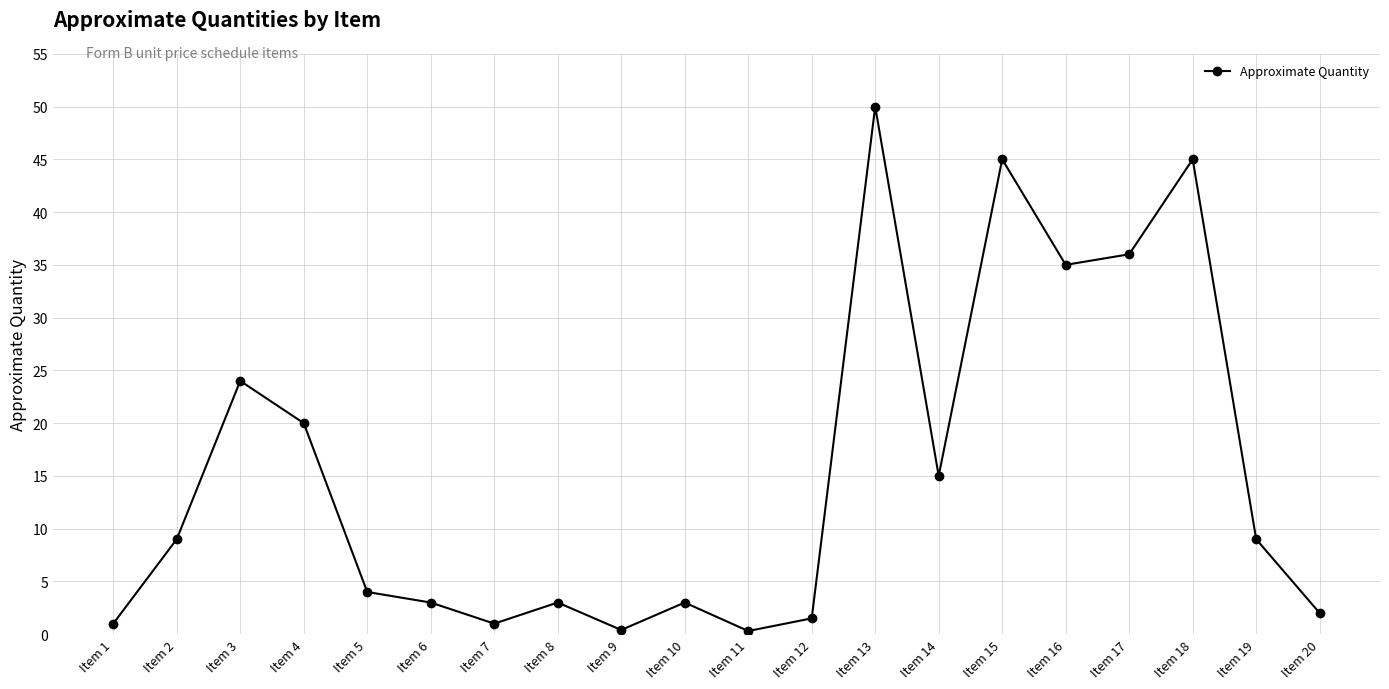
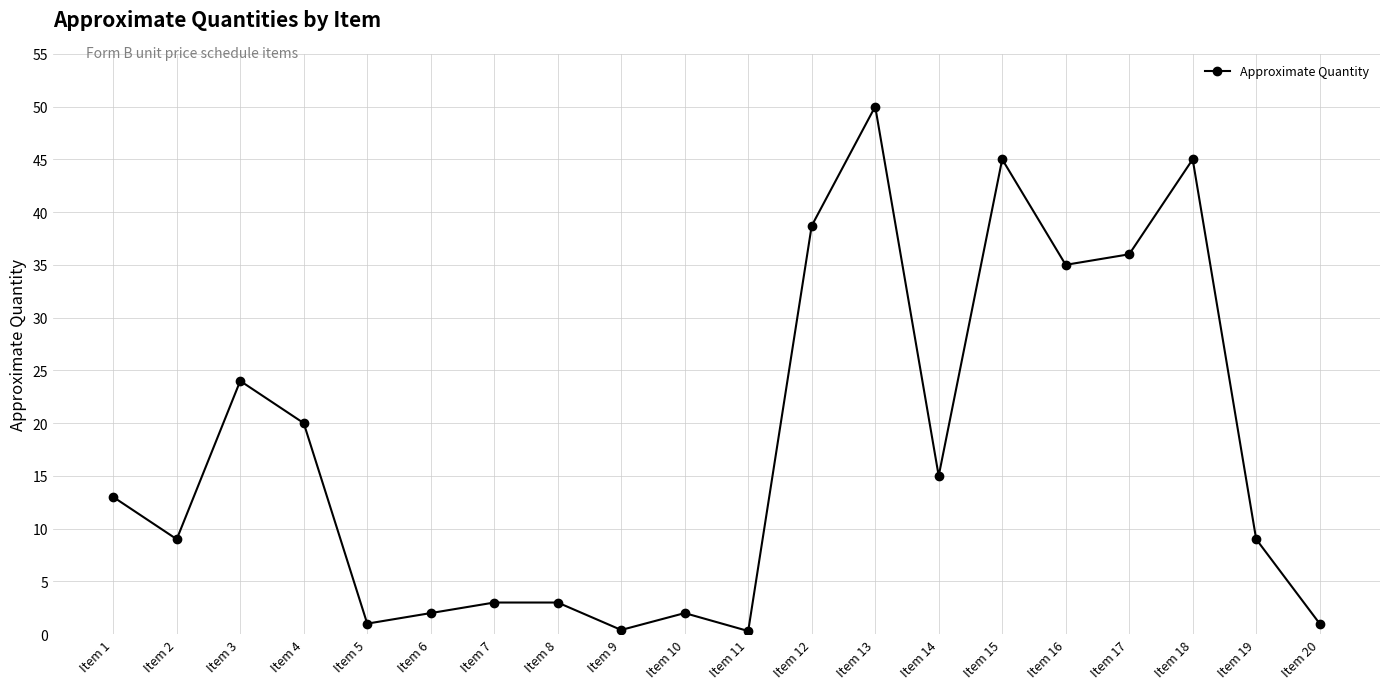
  {
-   "Item 1": 1,
+   "Item 1": 13,
    "Item 2": 9.0,
    "Item 3": 24.0,
    "Item 4": 20.0,
-   "Item 5": 4,
-   "Item 6": 3,
-   "Item 7": 1,
+   "Item 5": 1,
+   "Item 6": 2,
+   "Item 7": 3,
    "Item 8": 3.0,
    "Item 9": 0.4,
-   "Item 10": 3,
+   "Item 10": 2,
    "Item 11": 0.3,
-   "Item 12": 1.5,
+   "Item 12": 38.7,
    "Item 13": 50.0,
    "Item 14": 15.0,
    "Item 15": 45.0,
    "Item 16": 35.0,
    "Item 17": 36.0,
    "Item 18": 45.0,
    "Item 19": 9.0,
-   "Item 20": 2
+   "Item 20": 1
  }
